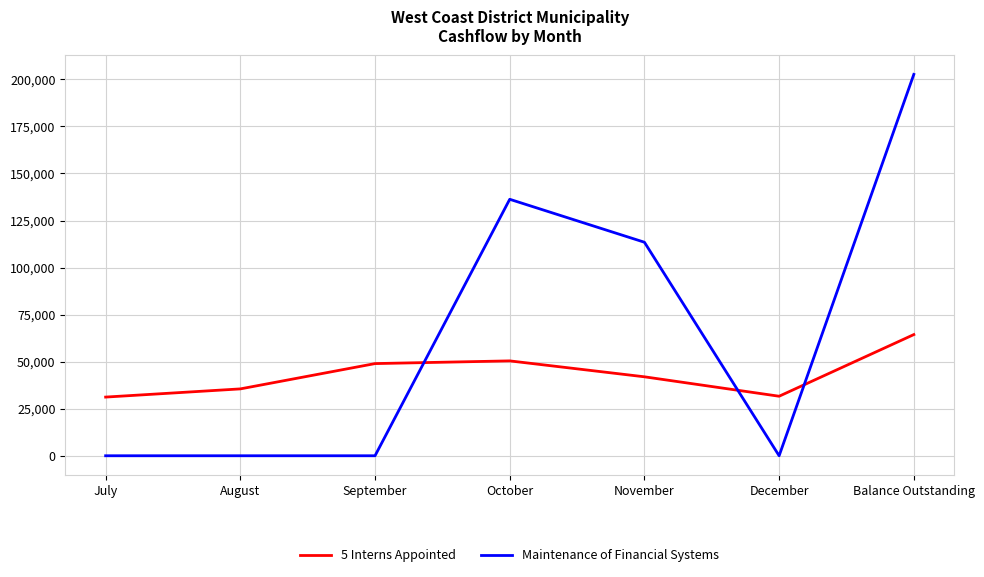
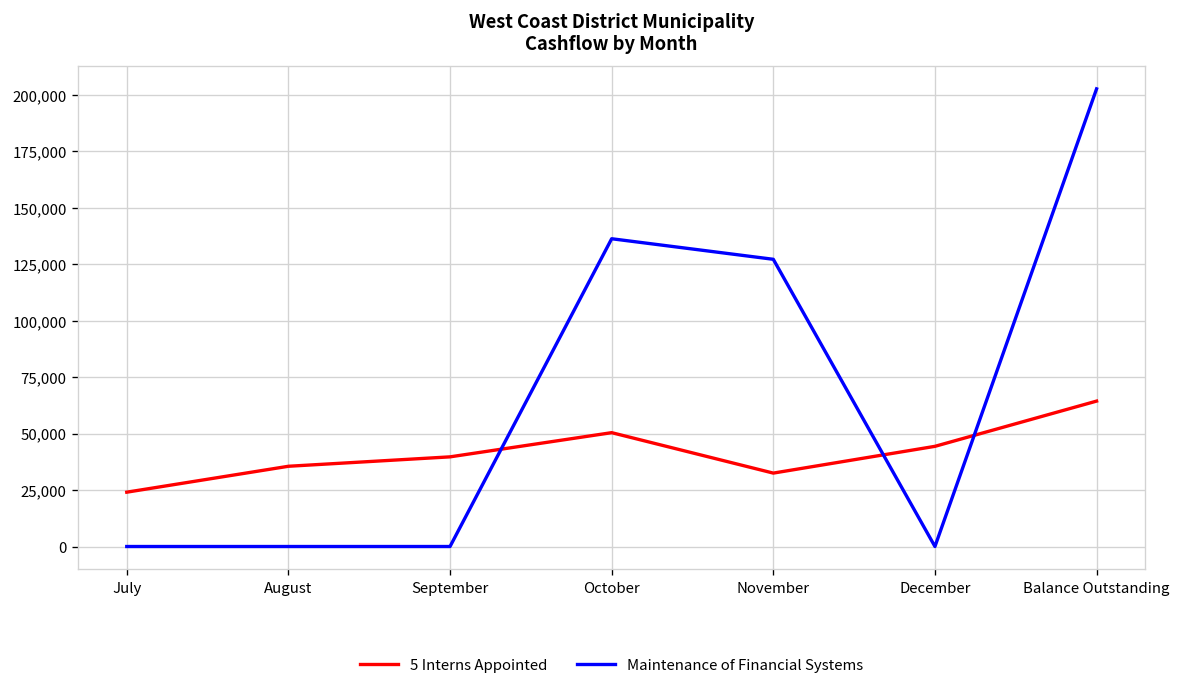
  {
    "5 Interns Appointed": {
-     "July": "31,000",
+     "July": "24,000",
      "August": "36,000",
-     "September": "49,000",
+     "September": "40,000",
      "October": "50,000",
-     "November": "42,000",
-     "December": "32,000",
+     "November": "33,000",
+     "December": "44,000",
      "Balance Outstanding": "64,000"
    },
    "Maintenance of Financial Systems": {
      "July": "0",
      "August": "0",
      "September": "0",
      "October": "136,000",
-     "November": "113,000",
+     "November": "127,000",
      "December": "0",
      "Balance Outstanding": "203,000"
    }
  }
